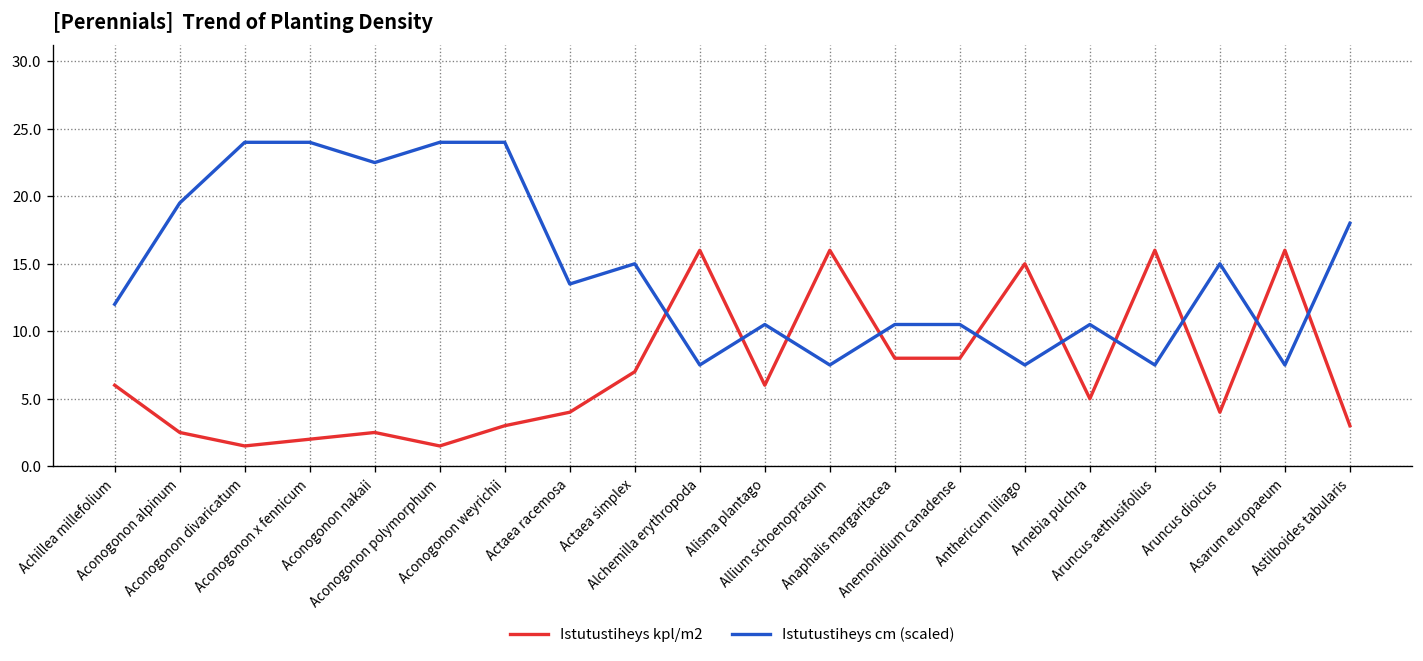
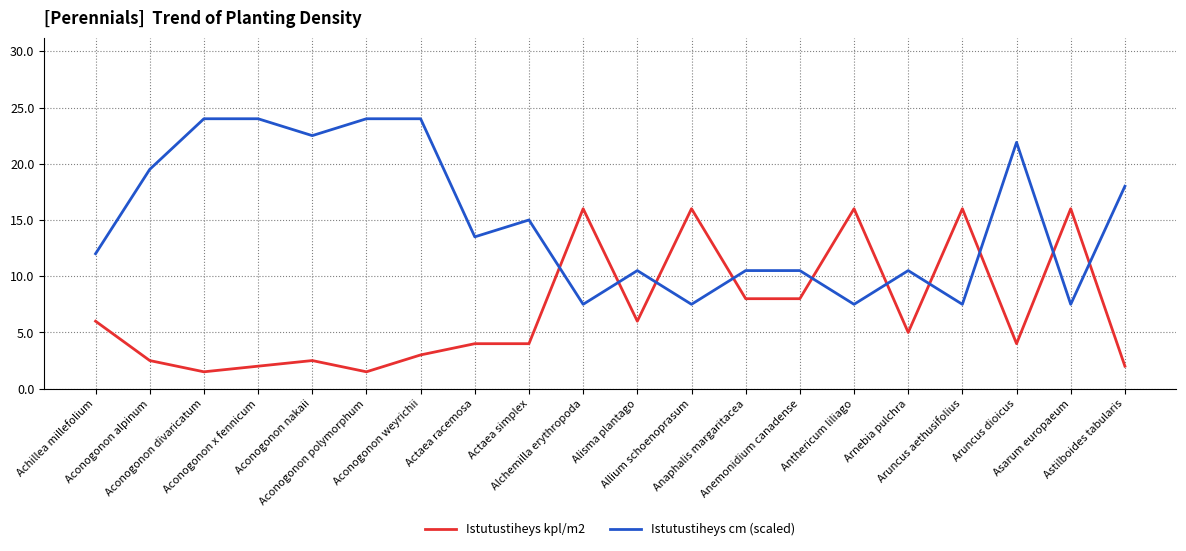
  {
    "Istutustiheys kpl/m2": {
      "Achillea millefolium": 6,
      "Aconogonon alpinum": 2.5,
      "Aconogonon divaricatum": 1.5,
      "Aconogonon x fennicum": 2,
      "Aconogonon nakaii": 2.5,
      "Aconogonon polymorphum": 1.5,
      "Aconogonon weyrichii": 3,
      "Actaea racemosa": 4,
-     "Actaea simplex": 7,
+     "Actaea simplex": 4,
      "Alchemilla erythropoda": 16,
      "Alisma plantago": 6,
      "Allium schoenoprasum": 16,
      "Anaphalis margaritacea": 8,
      "Anemonidium canadense": 8,
-     "Anthericum liliago": 15,
+     "Anthericum liliago": 16,
      "Arnebia pulchra": 5,
      "Aruncus aethusifolius": 16,
      "Aruncus dioicus": 4,
      "Asarum europaeum": 16,
-     "Astilboides tabularis": 3
+     "Astilboides tabularis": 2
    },
    "Istutustiheys cm (scaled)": {
      "Achillea millefolium": 12.0,
      "Aconogonon alpinum": 19.5,
      "Aconogonon divaricatum": 24.0,
      "Aconogonon x fennicum": 24.0,
      "Aconogonon nakaii": 22.5,
      "Aconogonon polymorphum": 24.0,
      "Aconogonon weyrichii": 24.0,
      "Actaea racemosa": 13.5,
      "Actaea simplex": 15.0,
      "Alchemilla erythropoda": 7.5,
      "Alisma plantago": 10.5,
      "Allium schoenoprasum": 7.5,
      "Anaphalis margaritacea": 10.5,
      "Anemonidium canadense": 10.5,
      "Anthericum liliago": 7.5,
      "Arnebia pulchra": 10.5,
      "Aruncus aethusifolius": 7.5,
-     "Aruncus dioicus": 15.0,
+     "Aruncus dioicus": 21.9,
      "Asarum europaeum": 7.5,
      "Astilboides tabularis": 18.0
    }
  }
